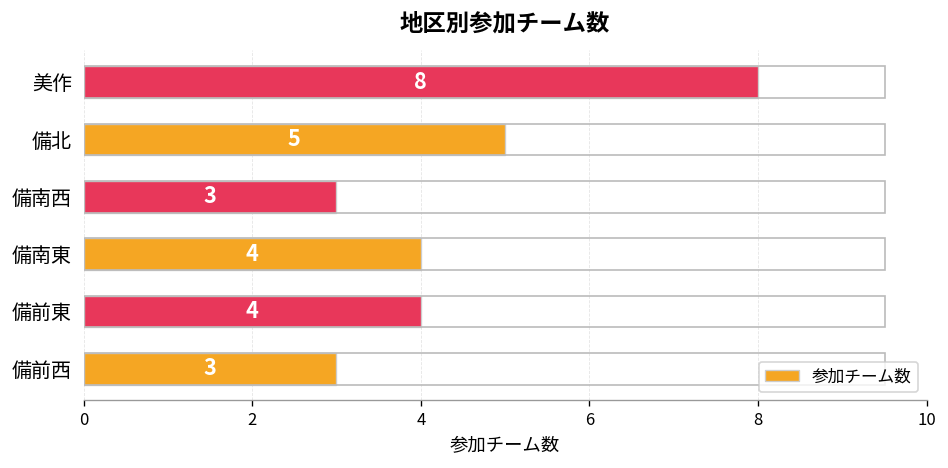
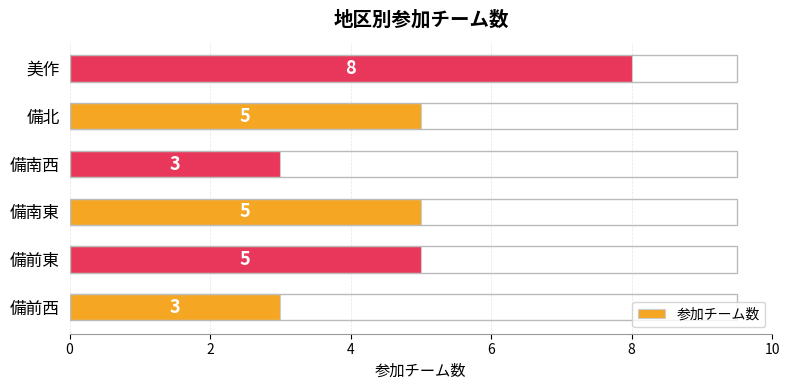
  {
    "美作": 8,
    "備北": 5,
    "備南西": 3,
-   "備南東": 4,
-   "備前東": 4,
+   "備南東": 5,
+   "備前東": 5,
    "備前西": 3
  }
